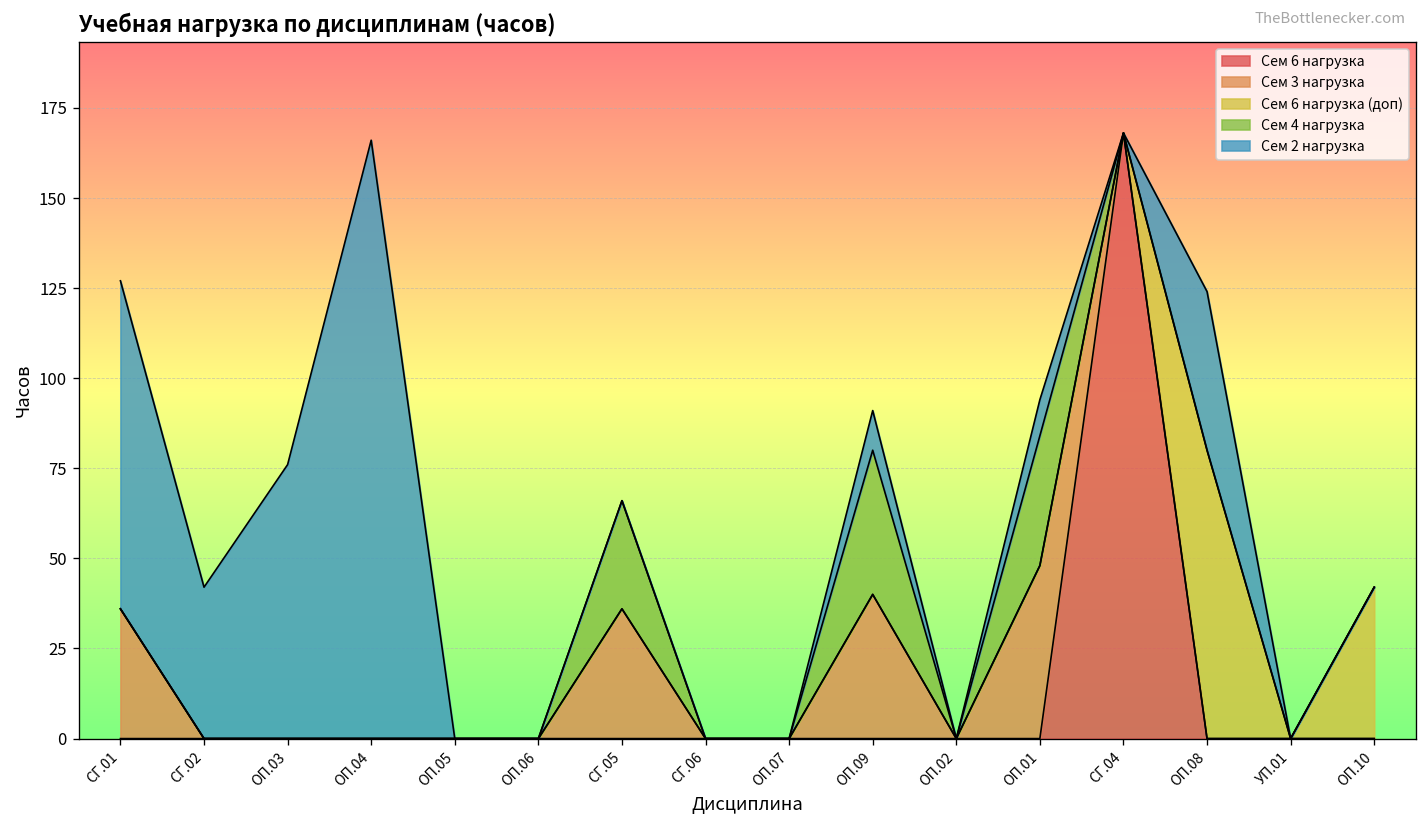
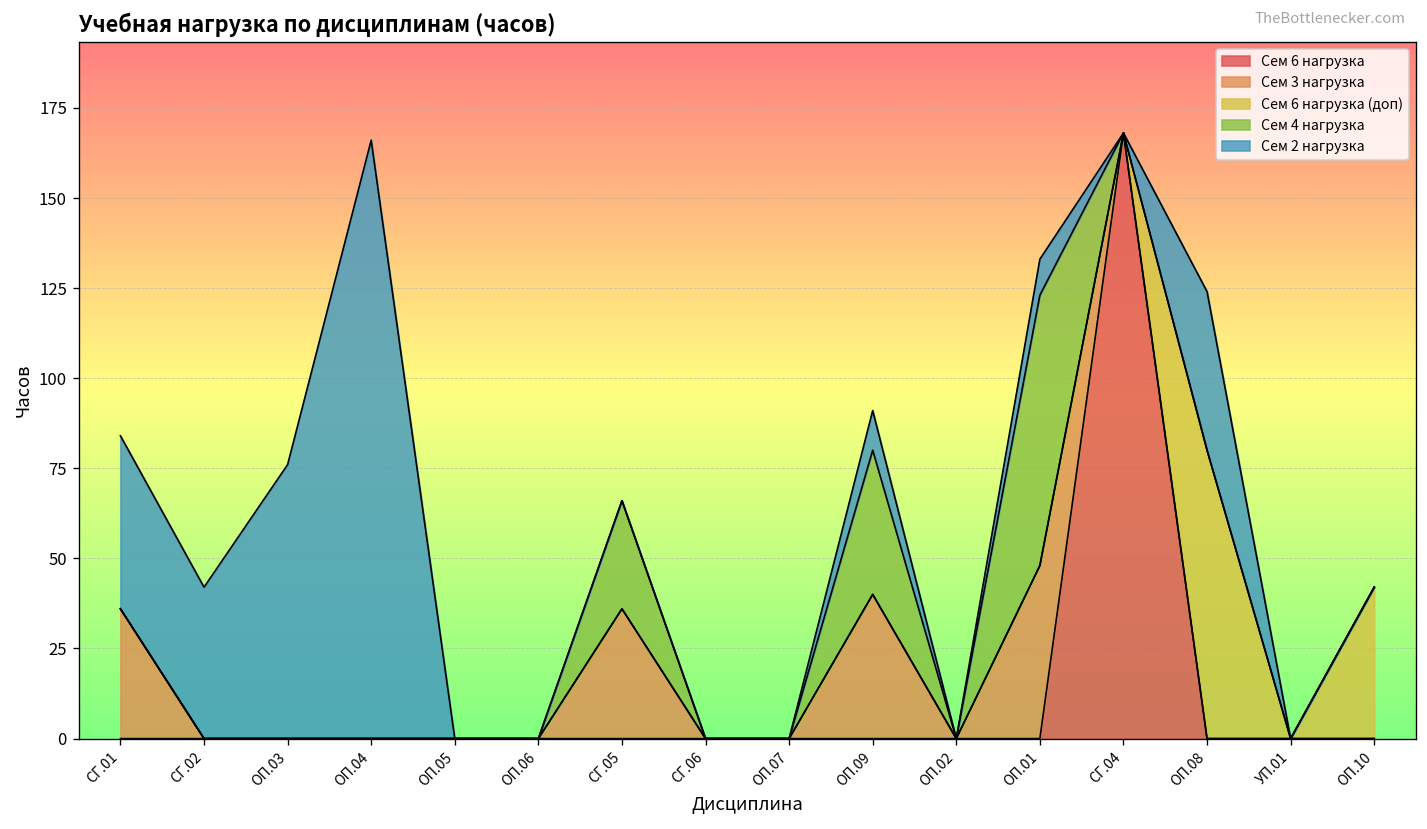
  {
    "Сем 4 нагрузка": {
      "ОП.09": 40,
-     "ОП.01": 36
+     "ОП.01": 75
    },
    "Сем 2 нагрузка": {
-     "СГ.01": 91,
+     "СГ.01": 48,
      "СГ.02": 42,
      "ОП.03": 76,
      "ОП.04": 166,
      "ОП.09": 11,
      "ОП.01": 10,
      "ОП.08": 44
    }
  }
